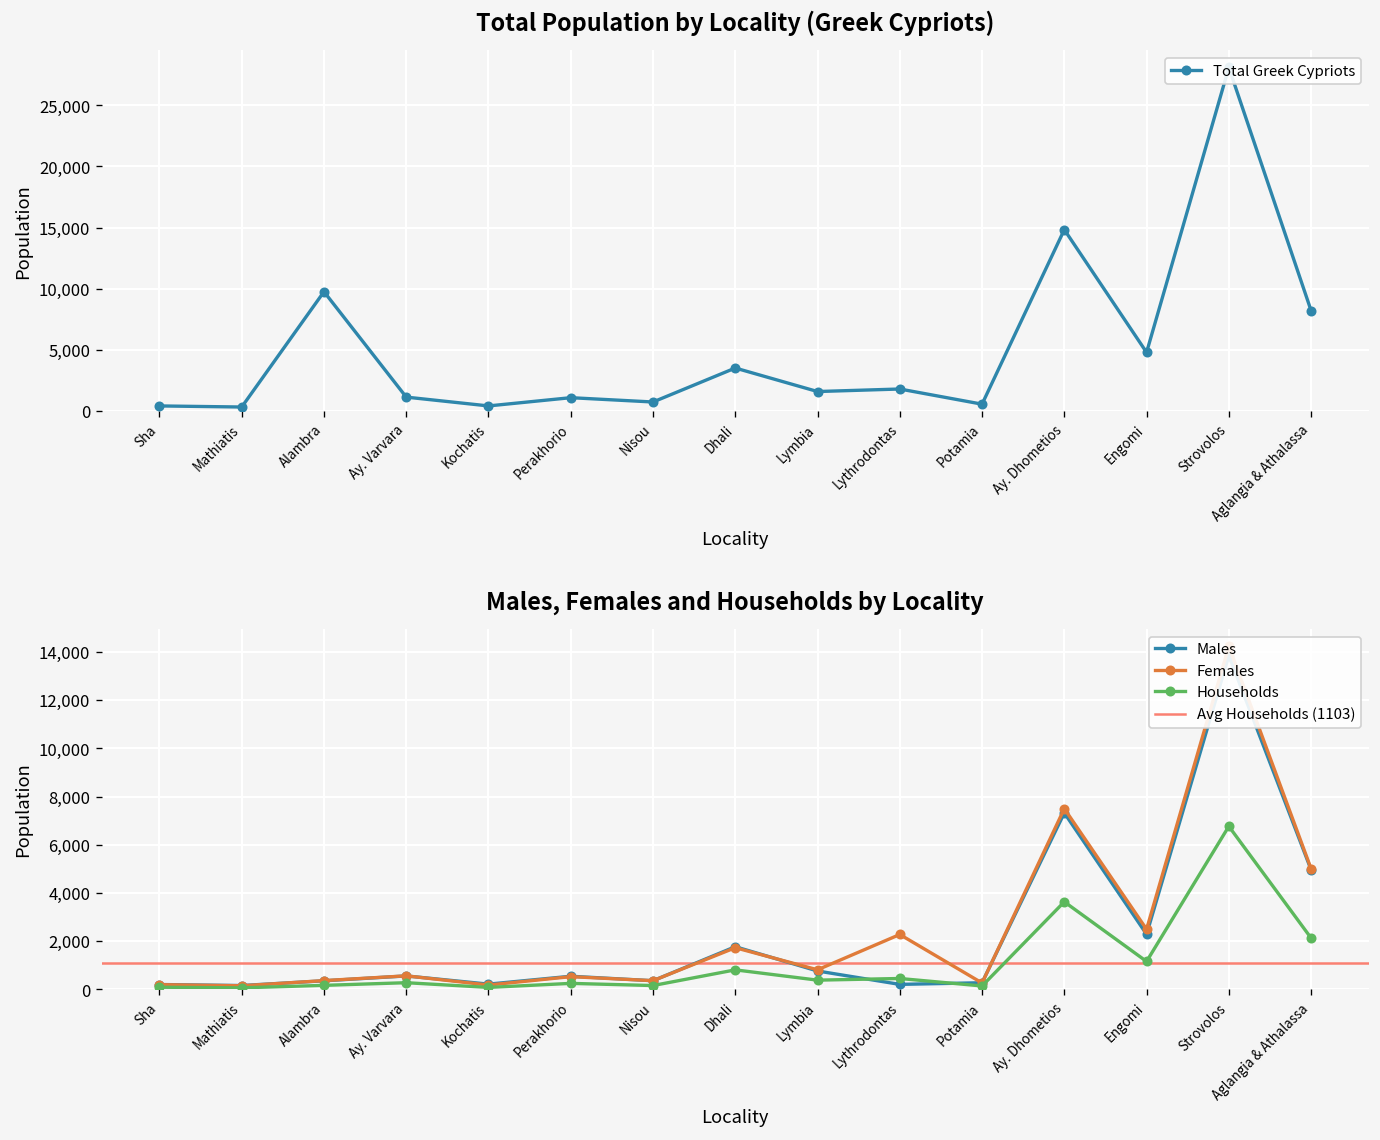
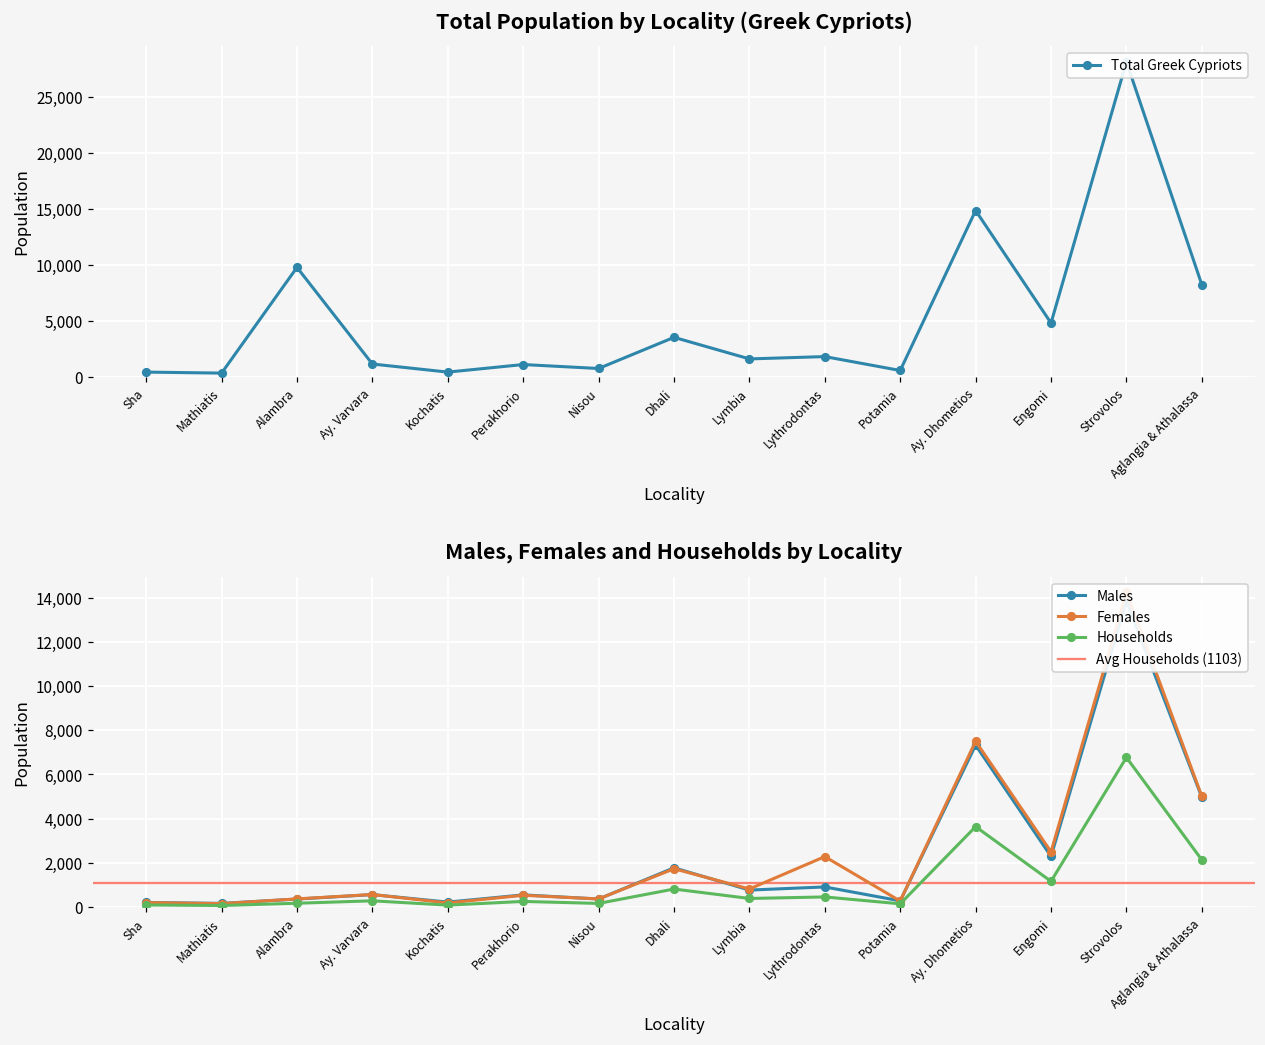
  {
    "Total Population by Locality (Greek Cypriots)": {
      "Sha": "400",
      "Mathiatis": "300",
      "Alambra": "9,700",
      "Ay. Varvara": "1,100",
      "Kochatis": "400",
      "Perakhorio": "1,100",
      "Nisou": "700",
      "Dhali": "3,500",
      "Lymbia": "1,600",
      "Lythrodontas": "1,800",
      "Potamia": "500",
      "Ay. Dhometios": "14,800",
      "Engomi": "4,800",
      "Aglangia & Athalassa": "8,200"
    },
    "Males, Females and Households by Locality": {
      "Males": {
-       "Lythrodontas": "200",
+       "Lythrodontas": "900",
        "Ay. Dhometios": "7,300",
        "Engomi": "2,300"
      },
      "Females": {
        "Lythrodontas": "2,300",
        "Ay. Dhometios": "7,500",
        "Engomi": "2,500"
      },
      "Households": {
        "Alambra": "200",
        "Ay. Varvara": "300",
        "Perakhorio": "200",
        "Nisou": "200",
        "Dhali": "800",
        "Lymbia": "400",
        "Lythrodontas": "500",
        "Ay. Dhometios": "3,600",
        "Engomi": "1,200",
        "Strovolos": "6,800",
        "Aglangia & Athalassa": "2,100"
      }
    }
  }
